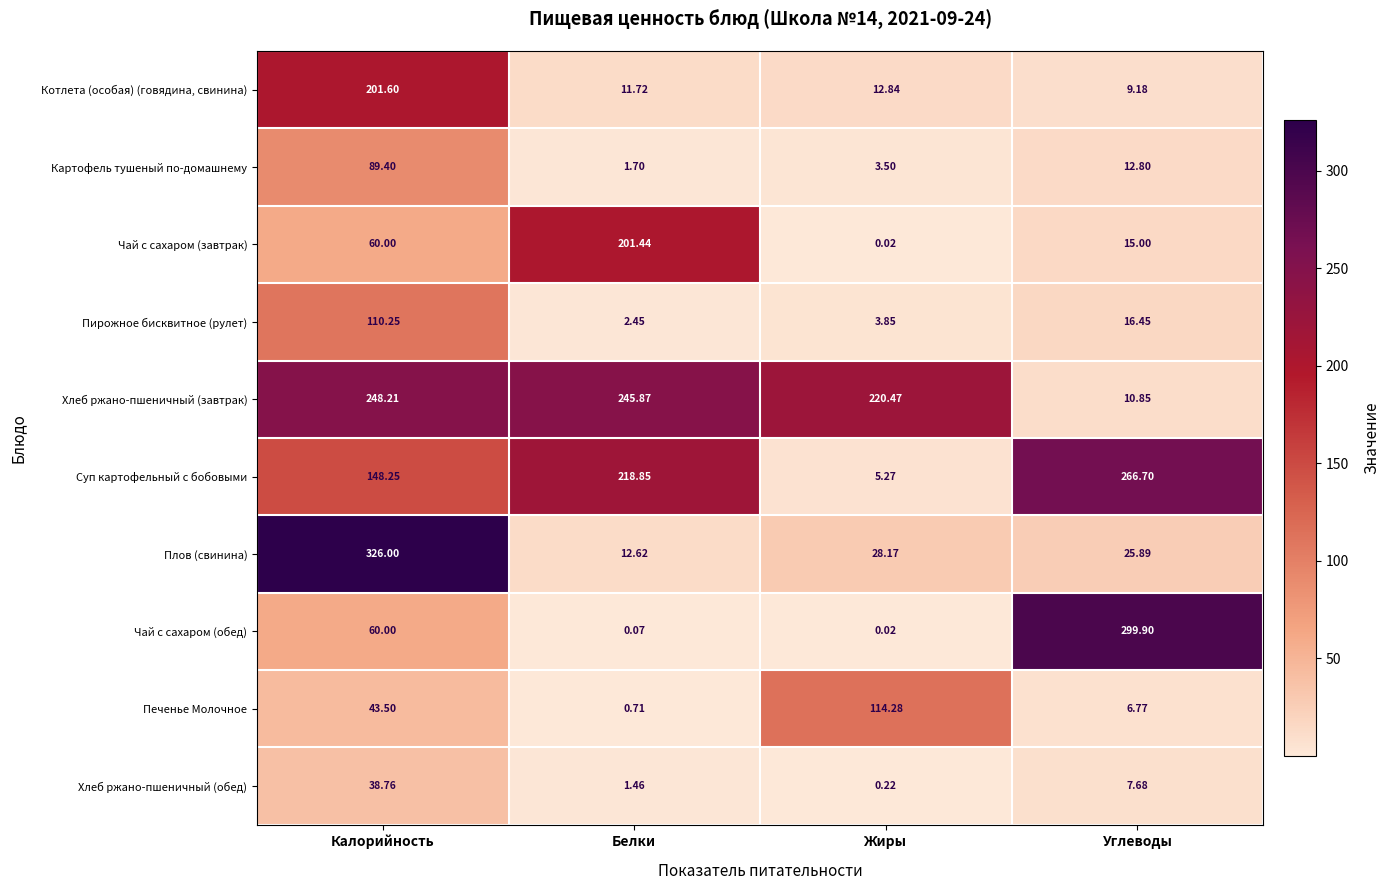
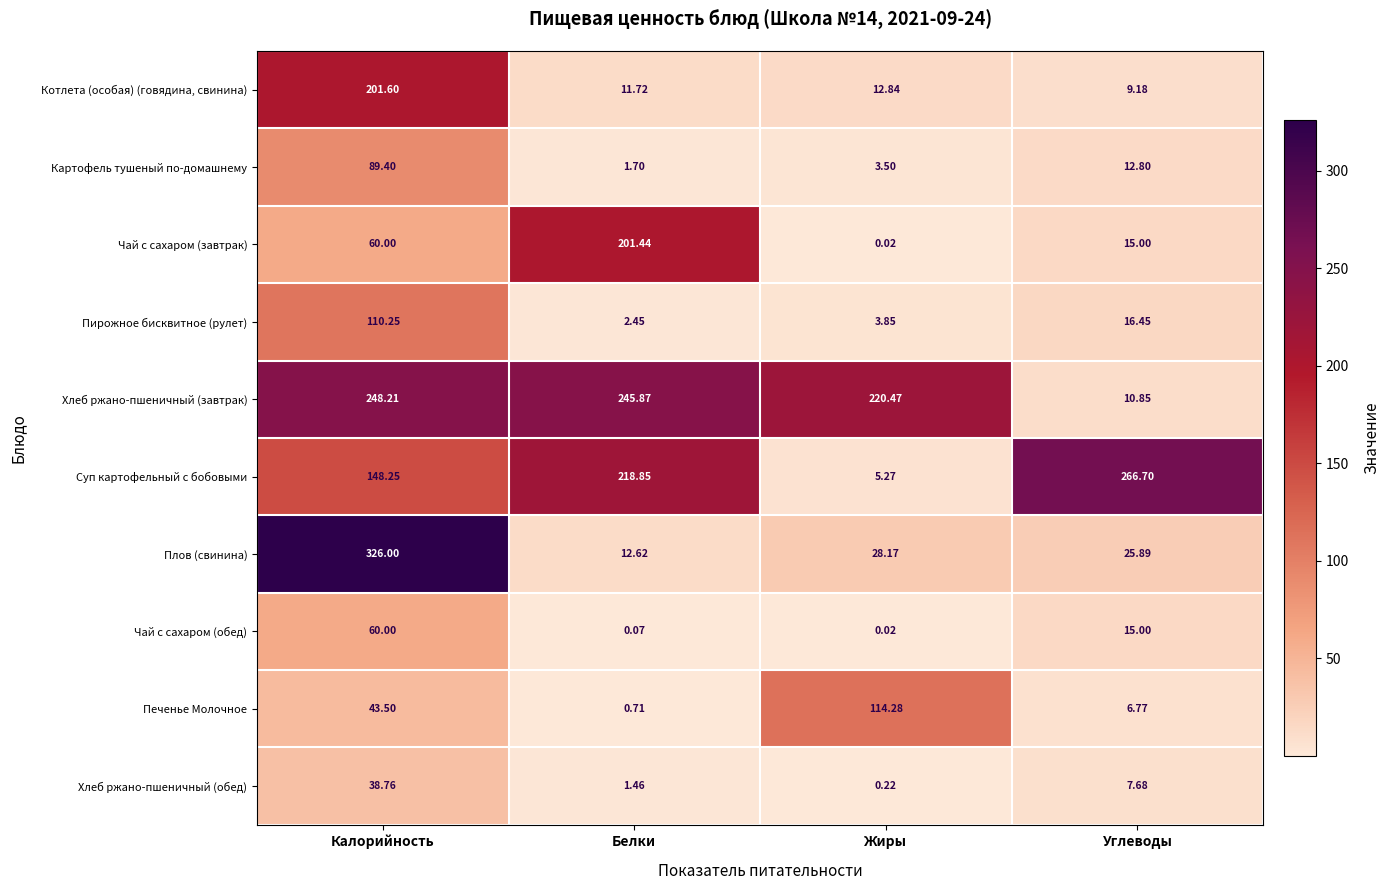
  {
    "Котлета (особая) (говядина, свинина)": {
      "Калорийность": 201.60,
      "Белки": 11.72,
      "Жиры": 12.84,
      "Углеводы": 9.18
    },
    "Картофель тушеный по-домашнему": {
      "Калорийность": 89.40,
      "Белки": 1.70,
      "Жиры": 3.50,
      "Углеводы": 12.80
    },
    "Чай с сахаром (завтрак)": {
      "Калорийность": 60.00,
      "Белки": 201.44,
      "Жиры": 0.02,
      "Углеводы": 15.00
    },
    "Пирожное бисквитное (рулет)": {
      "Калорийность": 110.25,
      "Белки": 2.45,
      "Жиры": 3.85,
      "Углеводы": 16.45
    },
    "Хлеб ржано-пшеничный (завтрак)": {
      "Калорийность": 248.21,
      "Белки": 245.87,
      "Жиры": 220.47,
      "Углеводы": 10.85
    },
    "Суп картофельный с бобовыми": {
      "Калорийность": 148.25,
      "Белки": 218.85,
      "Жиры": 5.27,
      "Углеводы": 266.70
    },
    "Плов (свинина)": {
      "Калорийность": 326.00,
      "Белки": 12.62,
      "Жиры": 28.17,
      "Углеводы": 25.89
    },
    "Чай с сахаром (обед)": {
      "Калорийность": 60.00,
      "Белки": 0.07,
      "Жиры": 0.02,
-     "Углеводы": 299.90
+     "Углеводы": 15.00
    },
    "Печенье Молочное": {
      "Калорийность": 43.50,
      "Белки": 0.71,
      "Жиры": 114.28,
      "Углеводы": 6.77
    },
    "Хлеб ржано-пшеничный (обед)": {
      "Калорийность": 38.76,
      "Белки": 1.46,
      "Жиры": 0.22,
      "Углеводы": 7.68
    }
  }
